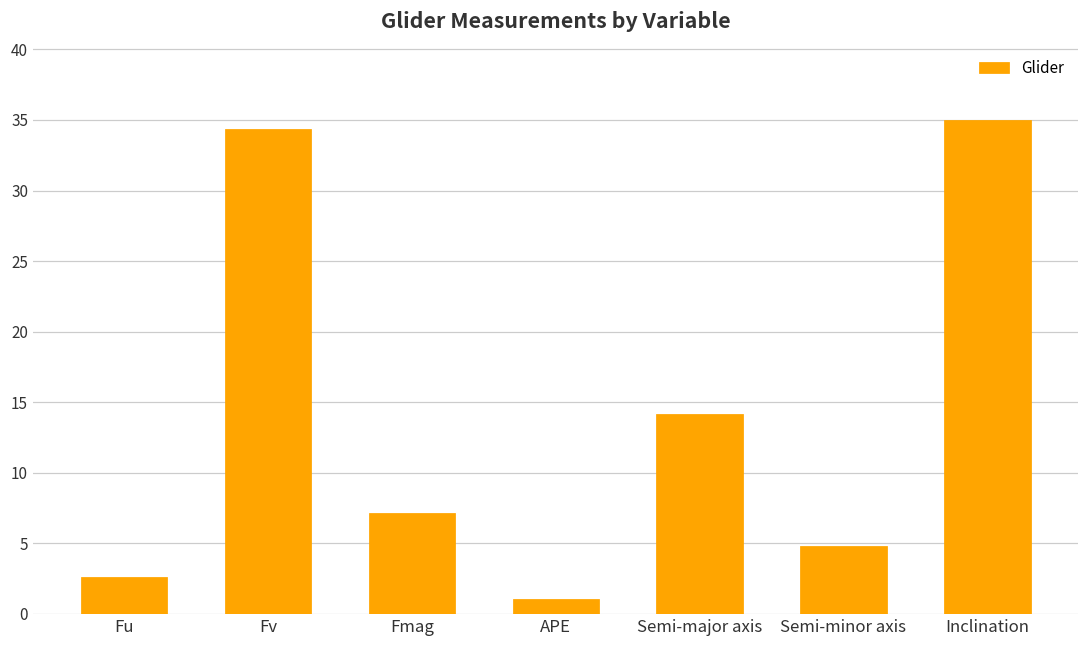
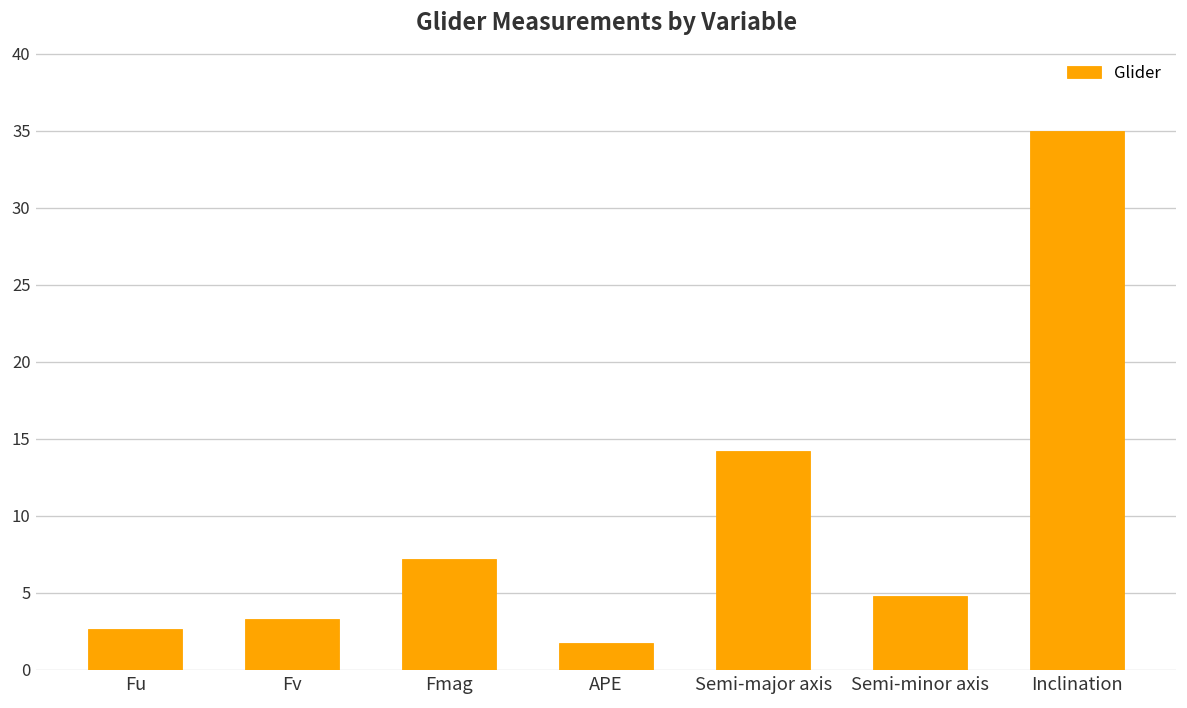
  {
    "Fu": 2.6,
-   "Fv": 34.4,
+   "Fv": 3.3,
    "Fmag": 7.2,
-   "APE": 1.1,
+   "APE": 1.7,
    "Semi-major axis": 14.2,
    "Semi-minor axis": 4.8,
    "Inclination": 35.0
  }
